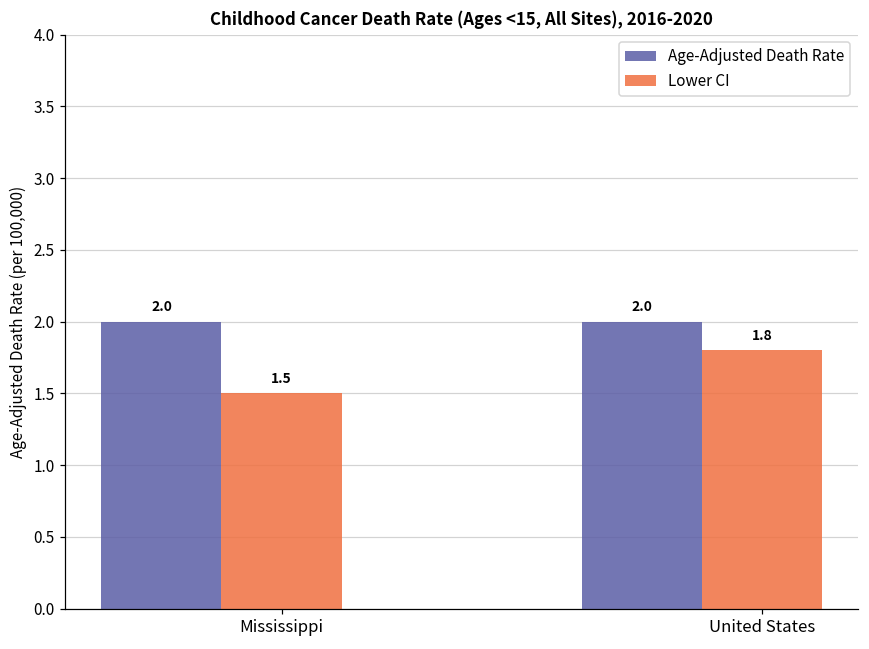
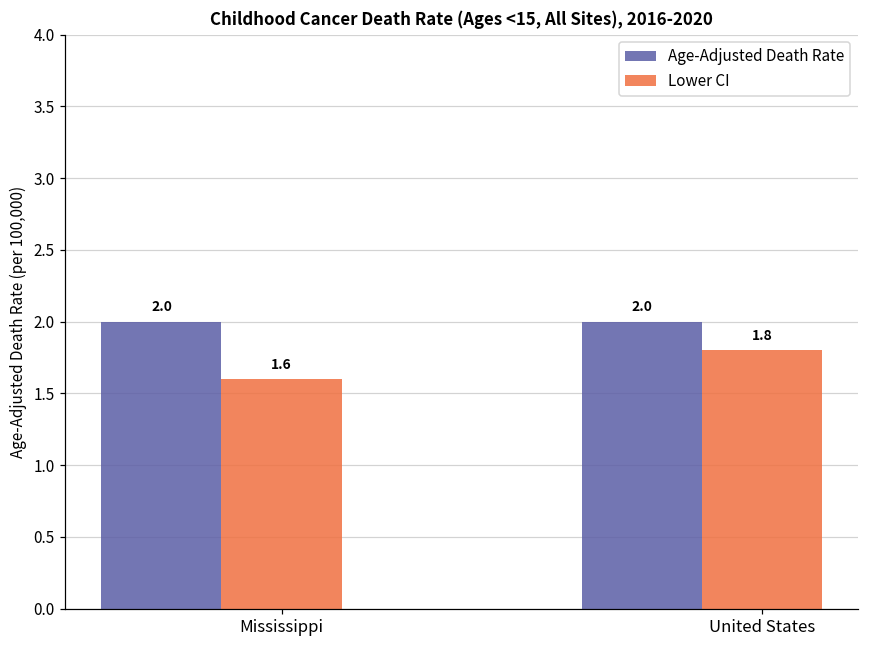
  {
    "Age-Adjusted Death Rate": {
      "Mississippi": 2.0,
      "United States": 2.0
    },
    "Lower CI": {
-     "Mississippi": 1.5,
+     "Mississippi": 1.6,
      "United States": 1.8
    }
  }
